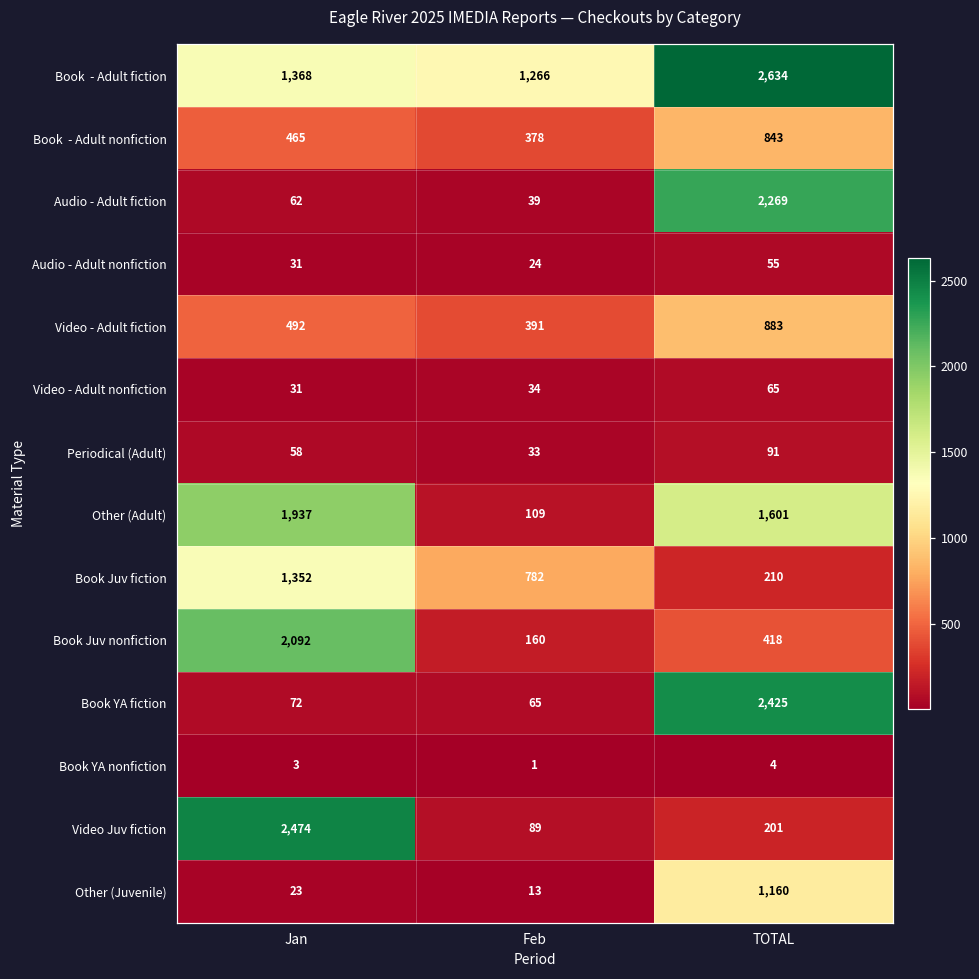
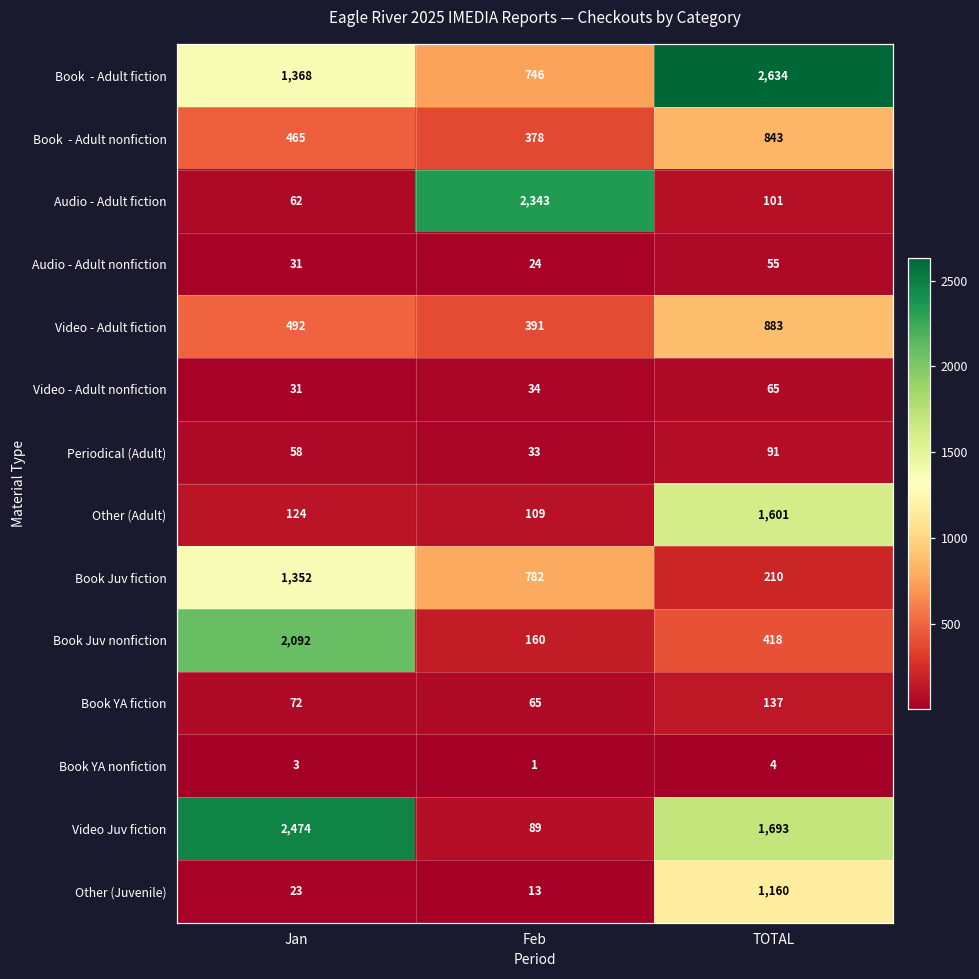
  {
    "Book - Adult fiction": {
      "Jan": "1,368",
-     "Feb": "1,266",
+     "Feb": "746",
      "TOTAL": "2,634"
    },
    "Book - Adult nonfiction": {
      "Jan": "465",
      "Feb": "378",
      "TOTAL": "843"
    },
    "Audio - Adult fiction": {
      "Jan": "62",
-     "Feb": "39",
-     "TOTAL": "2,269"
+     "Feb": "2,343",
+     "TOTAL": "101"
    },
    "Audio - Adult nonfiction": {
      "Jan": "31",
      "Feb": "24",
      "TOTAL": "55"
    },
    "Video - Adult fiction": {
      "Jan": "492",
      "Feb": "391",
      "TOTAL": "883"
    },
    "Video - Adult nonfiction": {
      "Jan": "31",
      "Feb": "34",
      "TOTAL": "65"
    },
    "Periodical (Adult)": {
      "Jan": "58",
      "Feb": "33",
      "TOTAL": "91"
    },
    "Other (Adult)": {
-     "Jan": "1,937",
+     "Jan": "124",
      "Feb": "109",
      "TOTAL": "1,601"
    },
    "Book Juv fiction": {
      "Jan": "1,352",
      "Feb": "782",
      "TOTAL": "210"
    },
    "Book Juv nonfiction": {
      "Jan": "2,092",
      "Feb": "160",
      "TOTAL": "418"
    },
    "Book YA fiction": {
      "Jan": "72",
      "Feb": "65",
-     "TOTAL": "2,425"
+     "TOTAL": "137"
    },
    "Book YA nonfiction": {
      "Jan": "3",
      "Feb": "1",
      "TOTAL": "4"
    },
    "Video Juv fiction": {
      "Jan": "2,474",
      "Feb": "89",
-     "TOTAL": "201"
+     "TOTAL": "1,693"
    },
    "Other (Juvenile)": {
      "Jan": "23",
      "Feb": "13",
      "TOTAL": "1,160"
    }
  }
